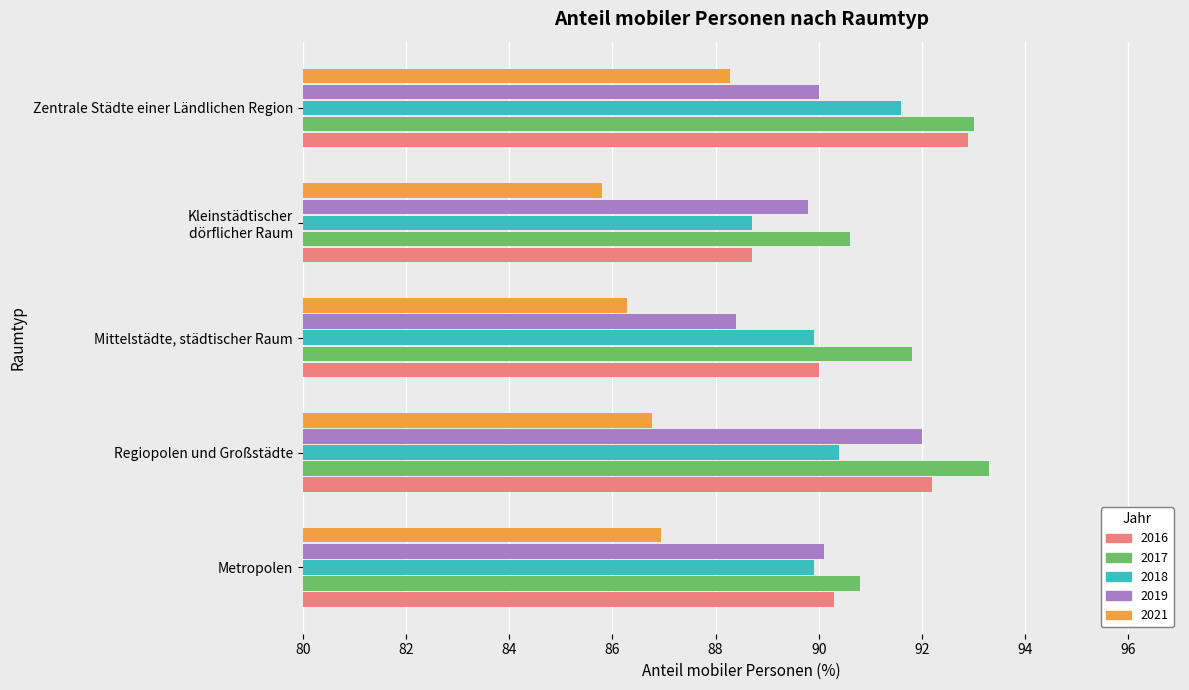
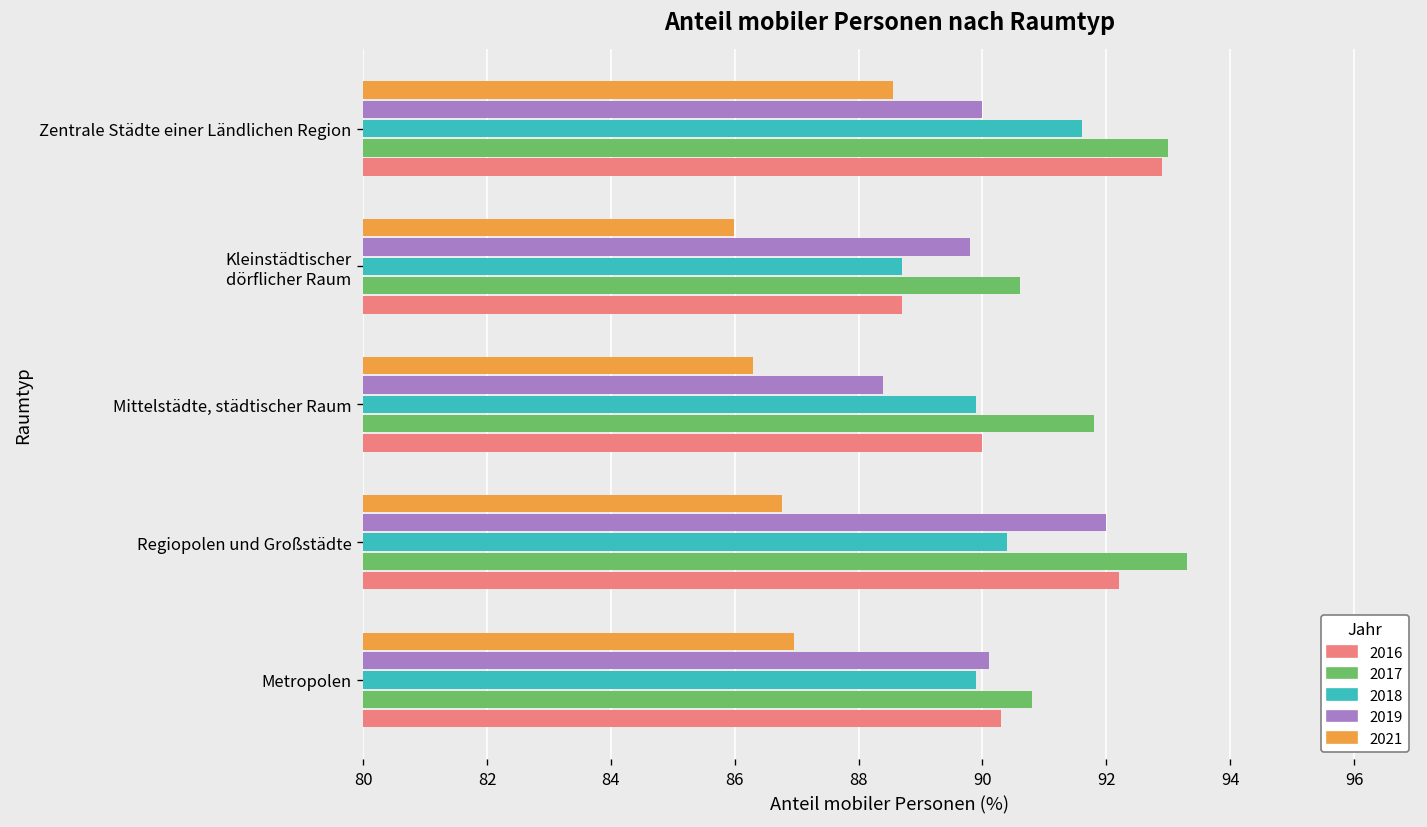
  {
    "2016": {
      "Zentrale Städte einer Ländlichen Region": 92.9,
      "Kleinstädtischer dörflicher Raum": 88.7,
      "Mittelstädte, städtischer Raum": 90.0,
      "Regiopolen und Großstädte": 92.2,
      "Metropolen": 90.3
    },
    "2017": {
      "Zentrale Städte einer Ländlichen Region": 93.0,
      "Kleinstädtischer dörflicher Raum": 90.6,
      "Mittelstädte, städtischer Raum": 91.8,
      "Regiopolen und Großstädte": 93.3,
      "Metropolen": 90.8
    },
    "2018": {
      "Zentrale Städte einer Ländlichen Region": 91.6,
      "Kleinstädtischer dörflicher Raum": 88.7,
      "Mittelstädte, städtischer Raum": 89.9,
      "Regiopolen und Großstädte": 90.4,
      "Metropolen": 89.9
    },
    "2019": {
      "Zentrale Städte einer Ländlichen Region": 90.0,
      "Kleinstädtischer dörflicher Raum": 89.8,
      "Mittelstädte, städtischer Raum": 88.4,
      "Regiopolen und Großstädte": 92.0,
      "Metropolen": 90.1
    },
    "2021": {
-     "Zentrale Städte einer Ländlichen Region": 88.3,
-     "Kleinstädtischer dörflicher Raum": 85.8,
+     "Zentrale Städte einer Ländlichen Region": 88.6,
+     "Kleinstädtischer dörflicher Raum": 86.0,
      "Mittelstädte, städtischer Raum": 86.3,
      "Regiopolen und Großstädte": 86.8,
      "Metropolen": 87.0
    }
  }
